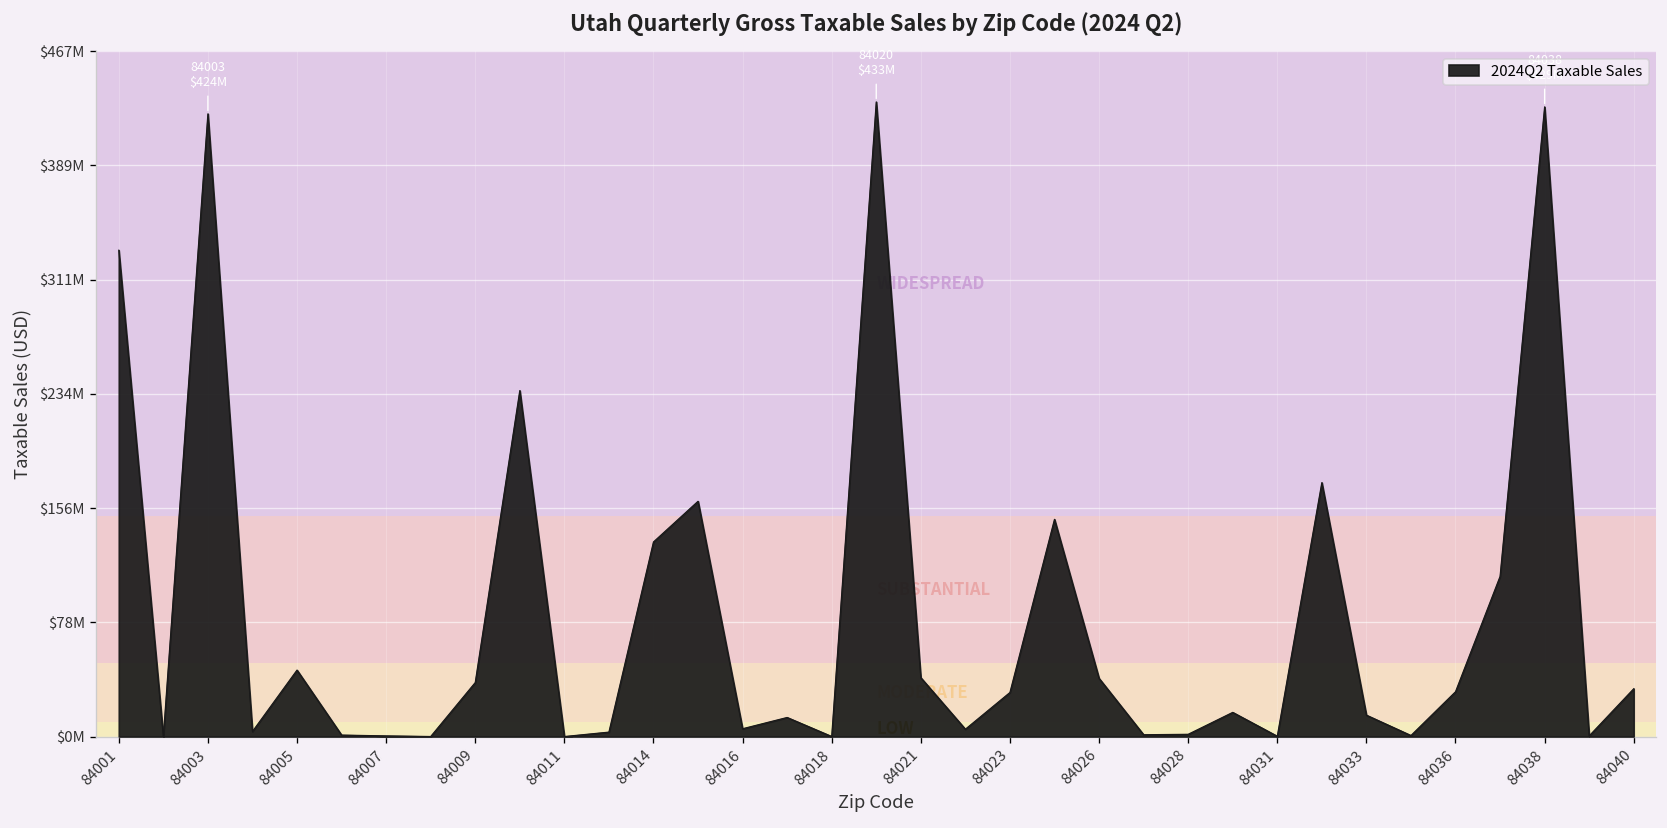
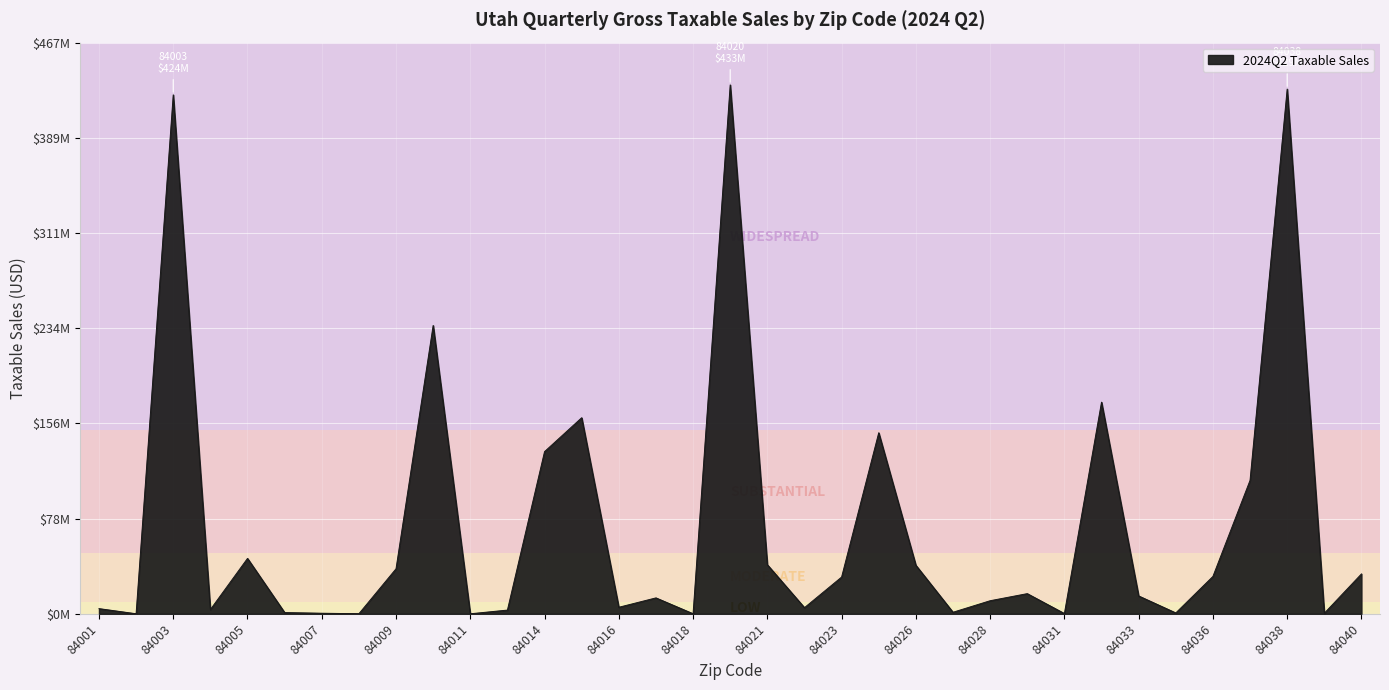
  {
-   "84001": "$332000000",
+   "84001": "$4000000",
    "84005": "$45000000",
    "84007": "$0",
    "84009": "$37000000",
    "84011": "$0",
    "84014": "$133000000",
    "84016": "$5000000",
    "84018": "$0",
    "84021": "$40000000",
    "84023": "$30000000",
    "84026": "$40000000",
-   "84028": "$2000000",
+   "84028": "$11000000",
    "84031": "$0",
    "84033": "$15000000",
    "84036": "$31000000",
    "84040": "$33000000"
  }
